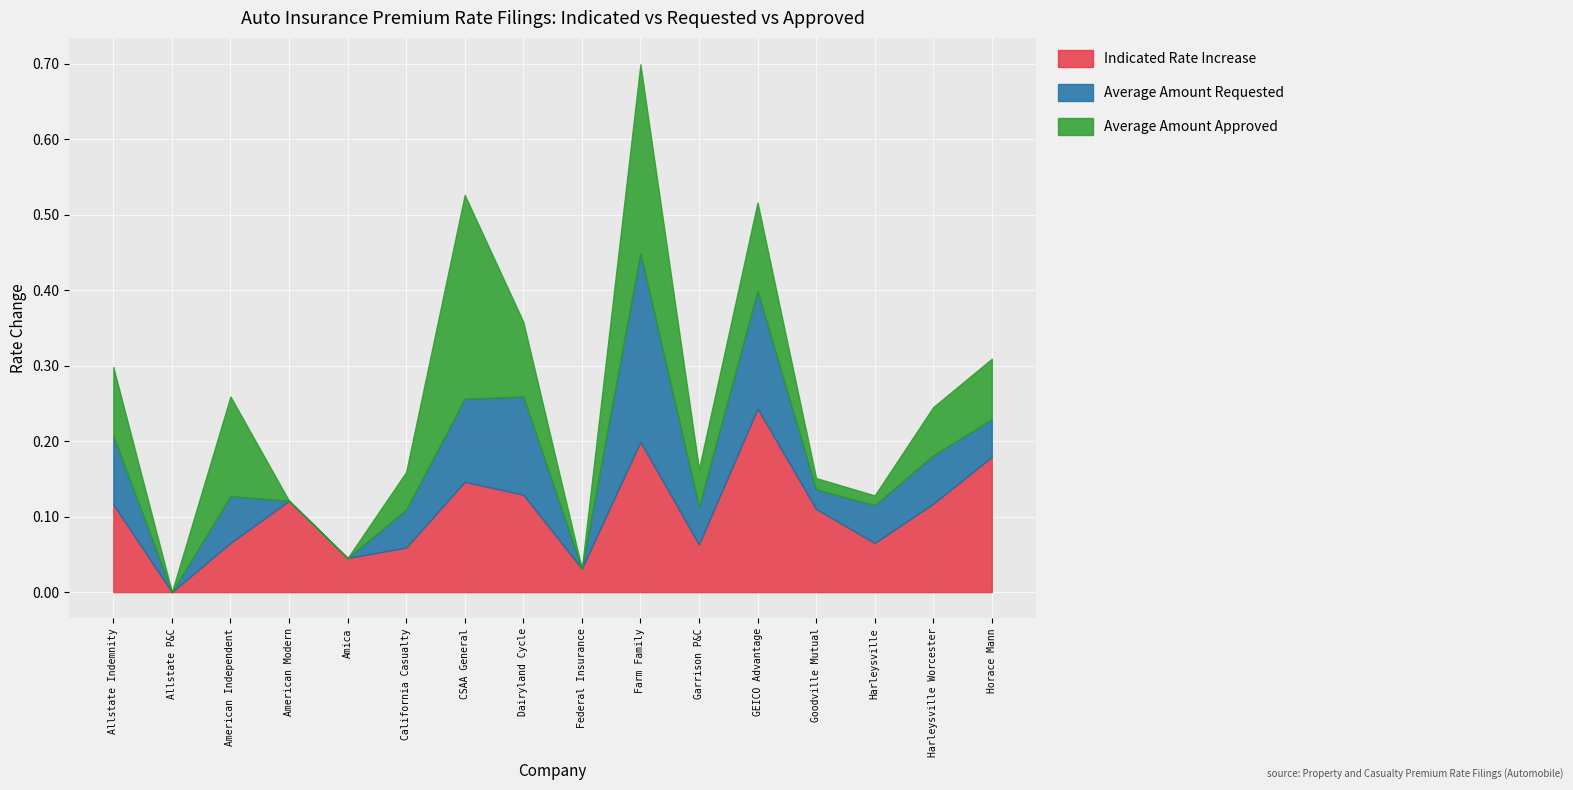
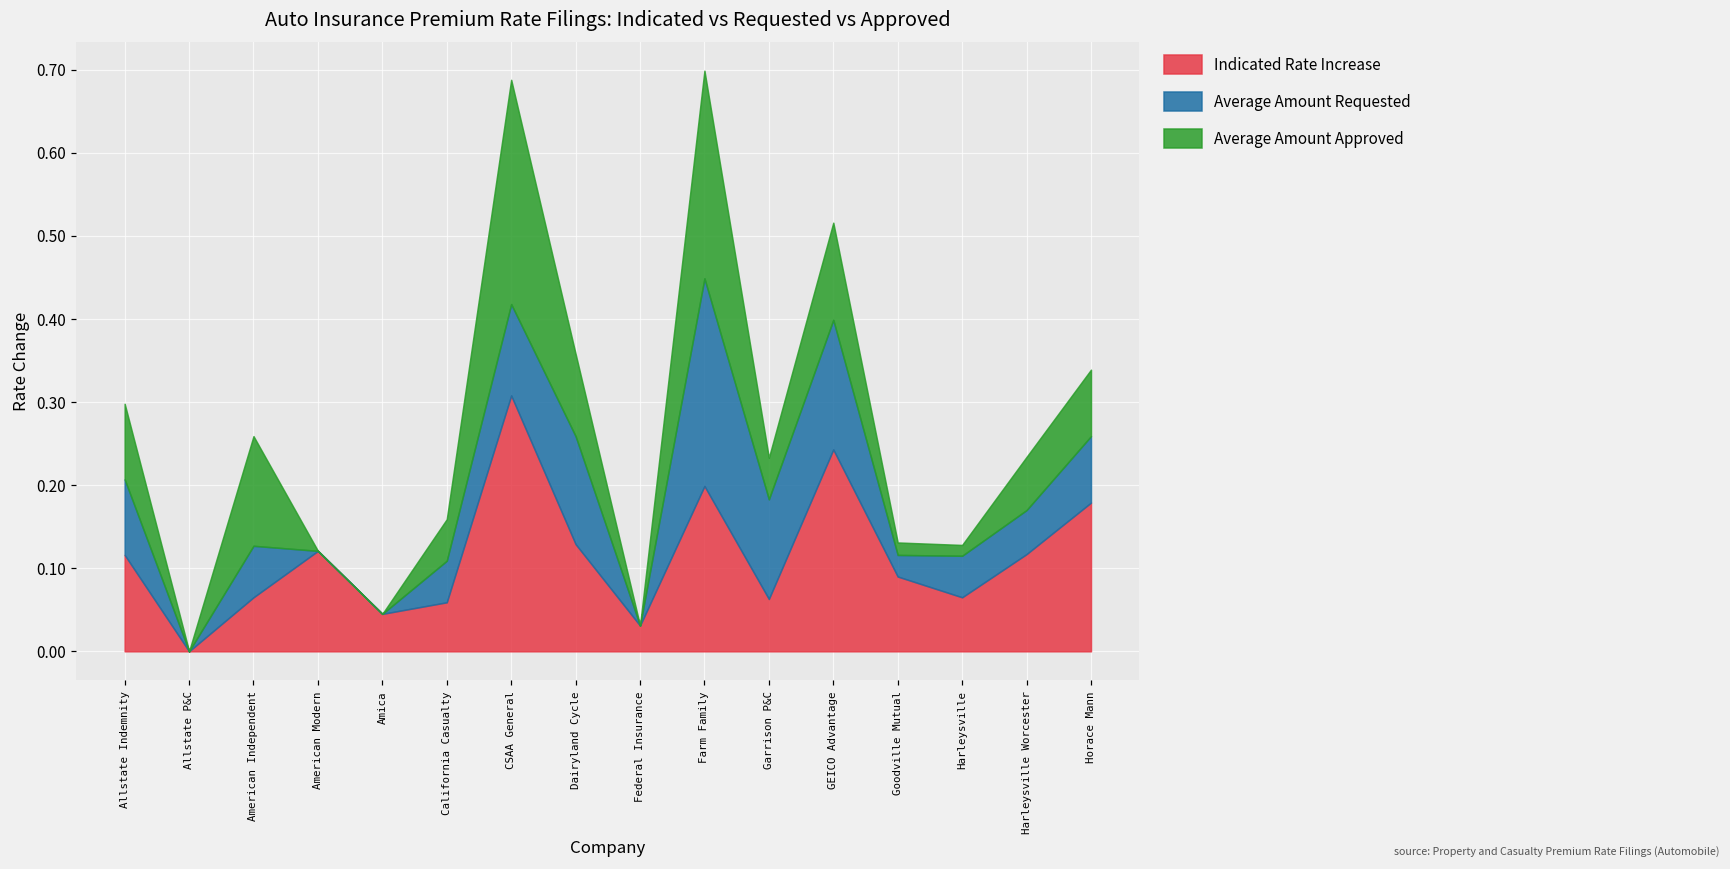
  {
    "Indicated Rate Increase": {
      "Allstate Indemnity": 0.12,
      "American Independent": 0.07,
      "California Casualty": 0.06,
-     "CSAA General": 0.15,
+     "CSAA General": 0.31,
      "Dairyland Cycle": 0.13,
      "Farm Family": 0.20,
      "Garrison P&C": 0.06,
      "GEICO Advantage": 0.24,
-     "Goodville Mutual": 0.11,
+     "Goodville Mutual": 0.09,
      "Harleysville": 0.07,
      "Harleysville Worcester": 0.12,
      "Horace Mann": 0.18
    },
    "Average Amount Requested": {
      "Allstate Indemnity": 0.09,
      "American Independent": 0.06,
      "California Casualty": 0.05,
      "CSAA General": 0.11,
      "Dairyland Cycle": 0.13,
      "Farm Family": 0.25,
-     "Garrison P&C": 0.05,
+     "Garrison P&C": 0.12,
      "GEICO Advantage": 0.16,
      "Goodville Mutual": 0.03,
      "Harleysville": 0.05,
-     "Harleysville Worcester": 0.06,
-     "Horace Mann": 0.05
+     "Harleysville Worcester": 0.05,
+     "Horace Mann": 0.08
    },
    "Average Amount Approved": {
      "Allstate Indemnity": 0.09,
      "American Independent": 0.13,
      "California Casualty": 0.05,
      "CSAA General": 0.27,
      "Dairyland Cycle": 0.10,
      "Farm Family": 0.25,
      "Garrison P&C": 0.05,
      "GEICO Advantage": 0.12,
      "Goodville Mutual": 0.02,
      "Harleysville": 0.01,
      "Harleysville Worcester": 0.06,
      "Horace Mann": 0.08
    }
  }
